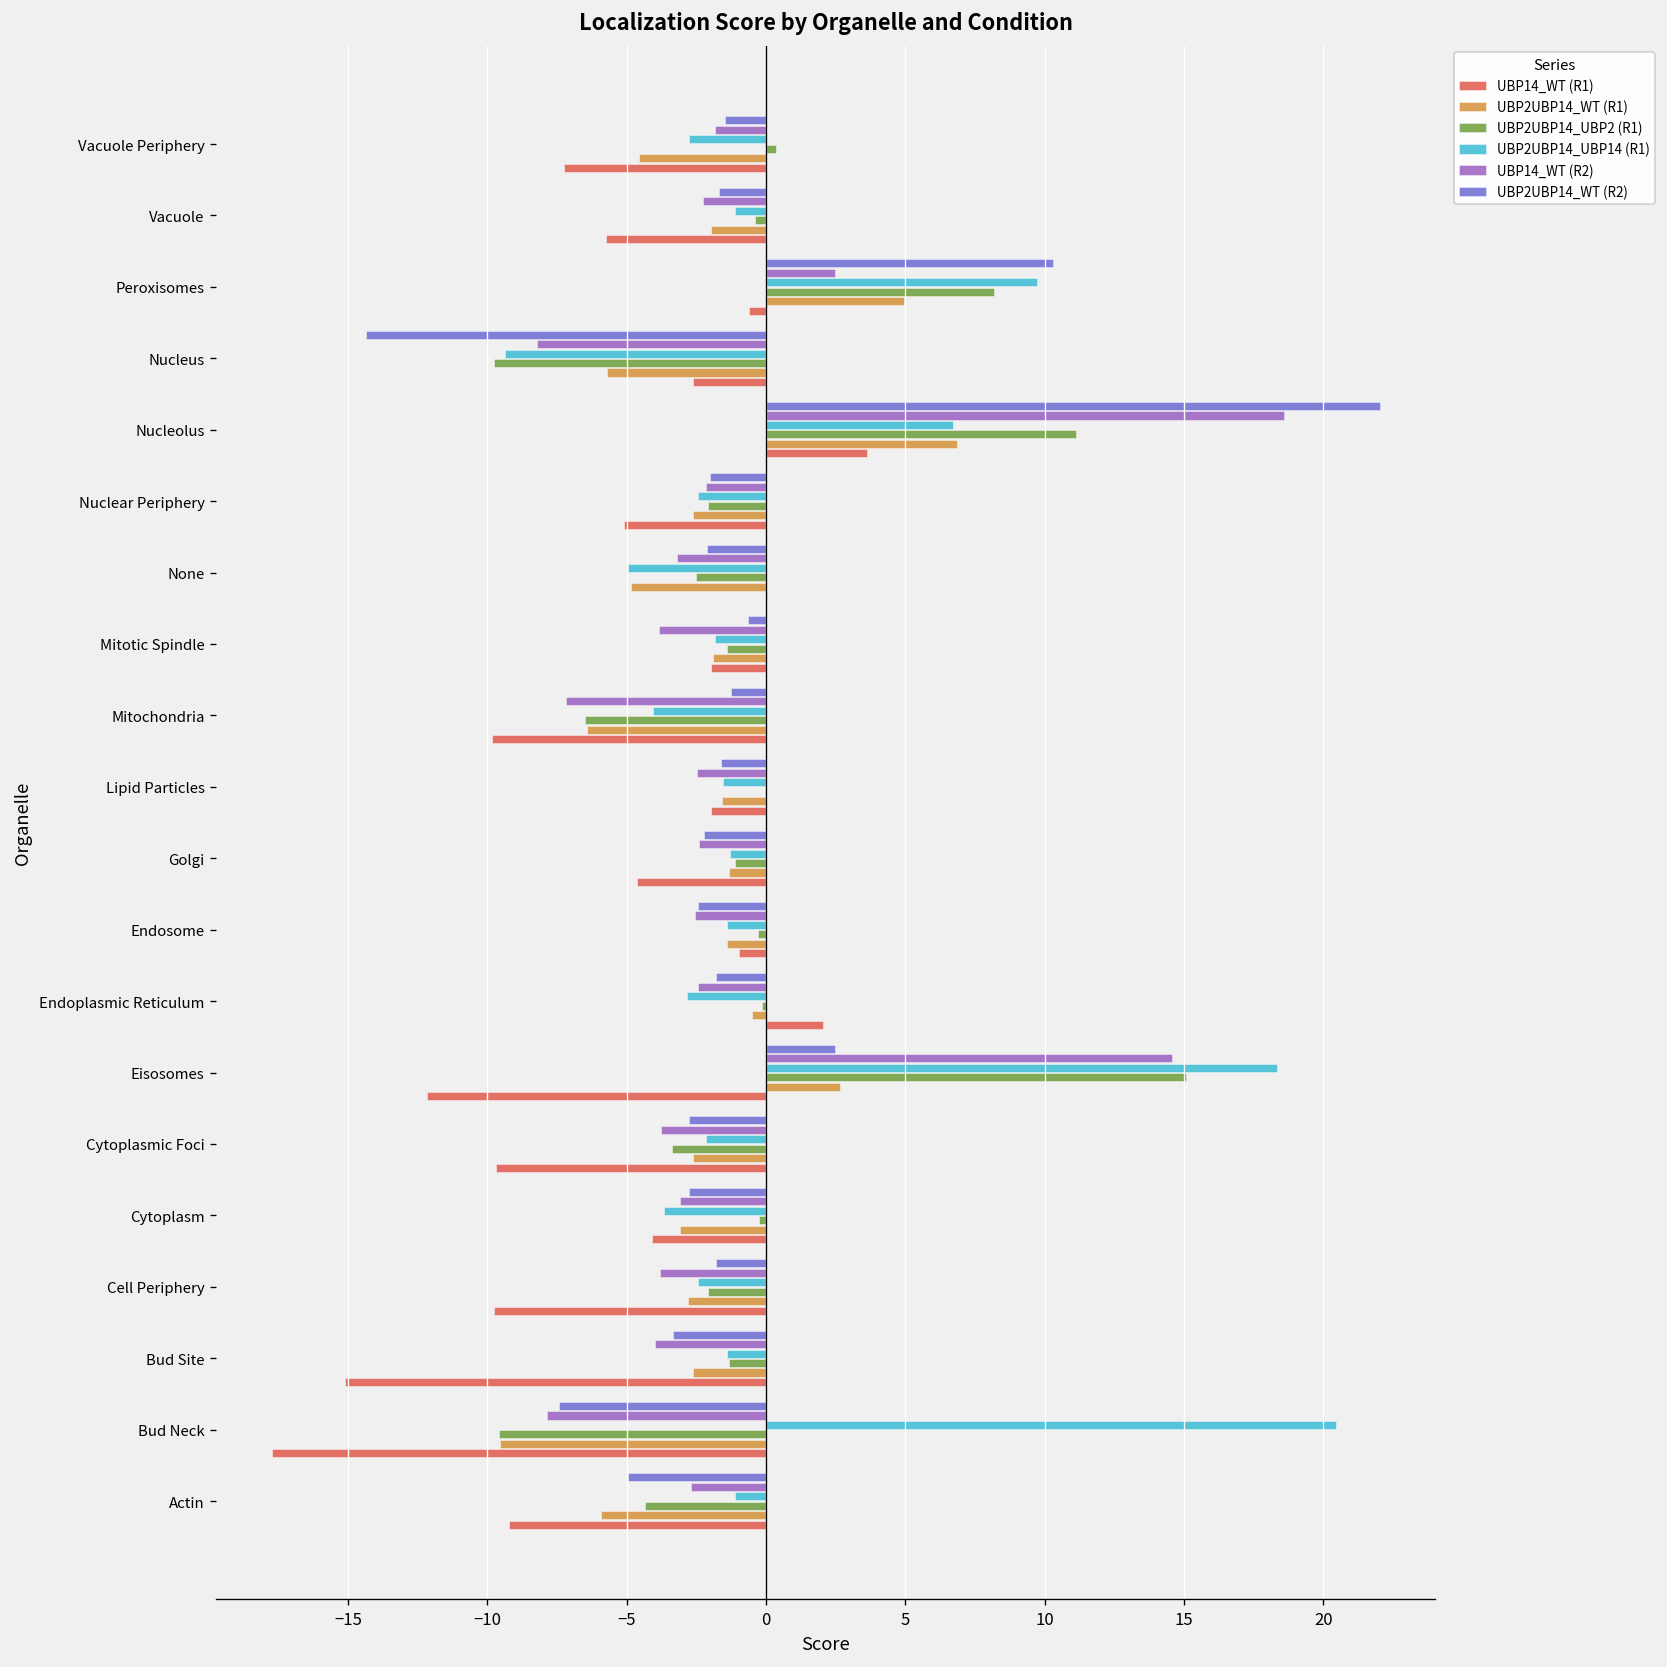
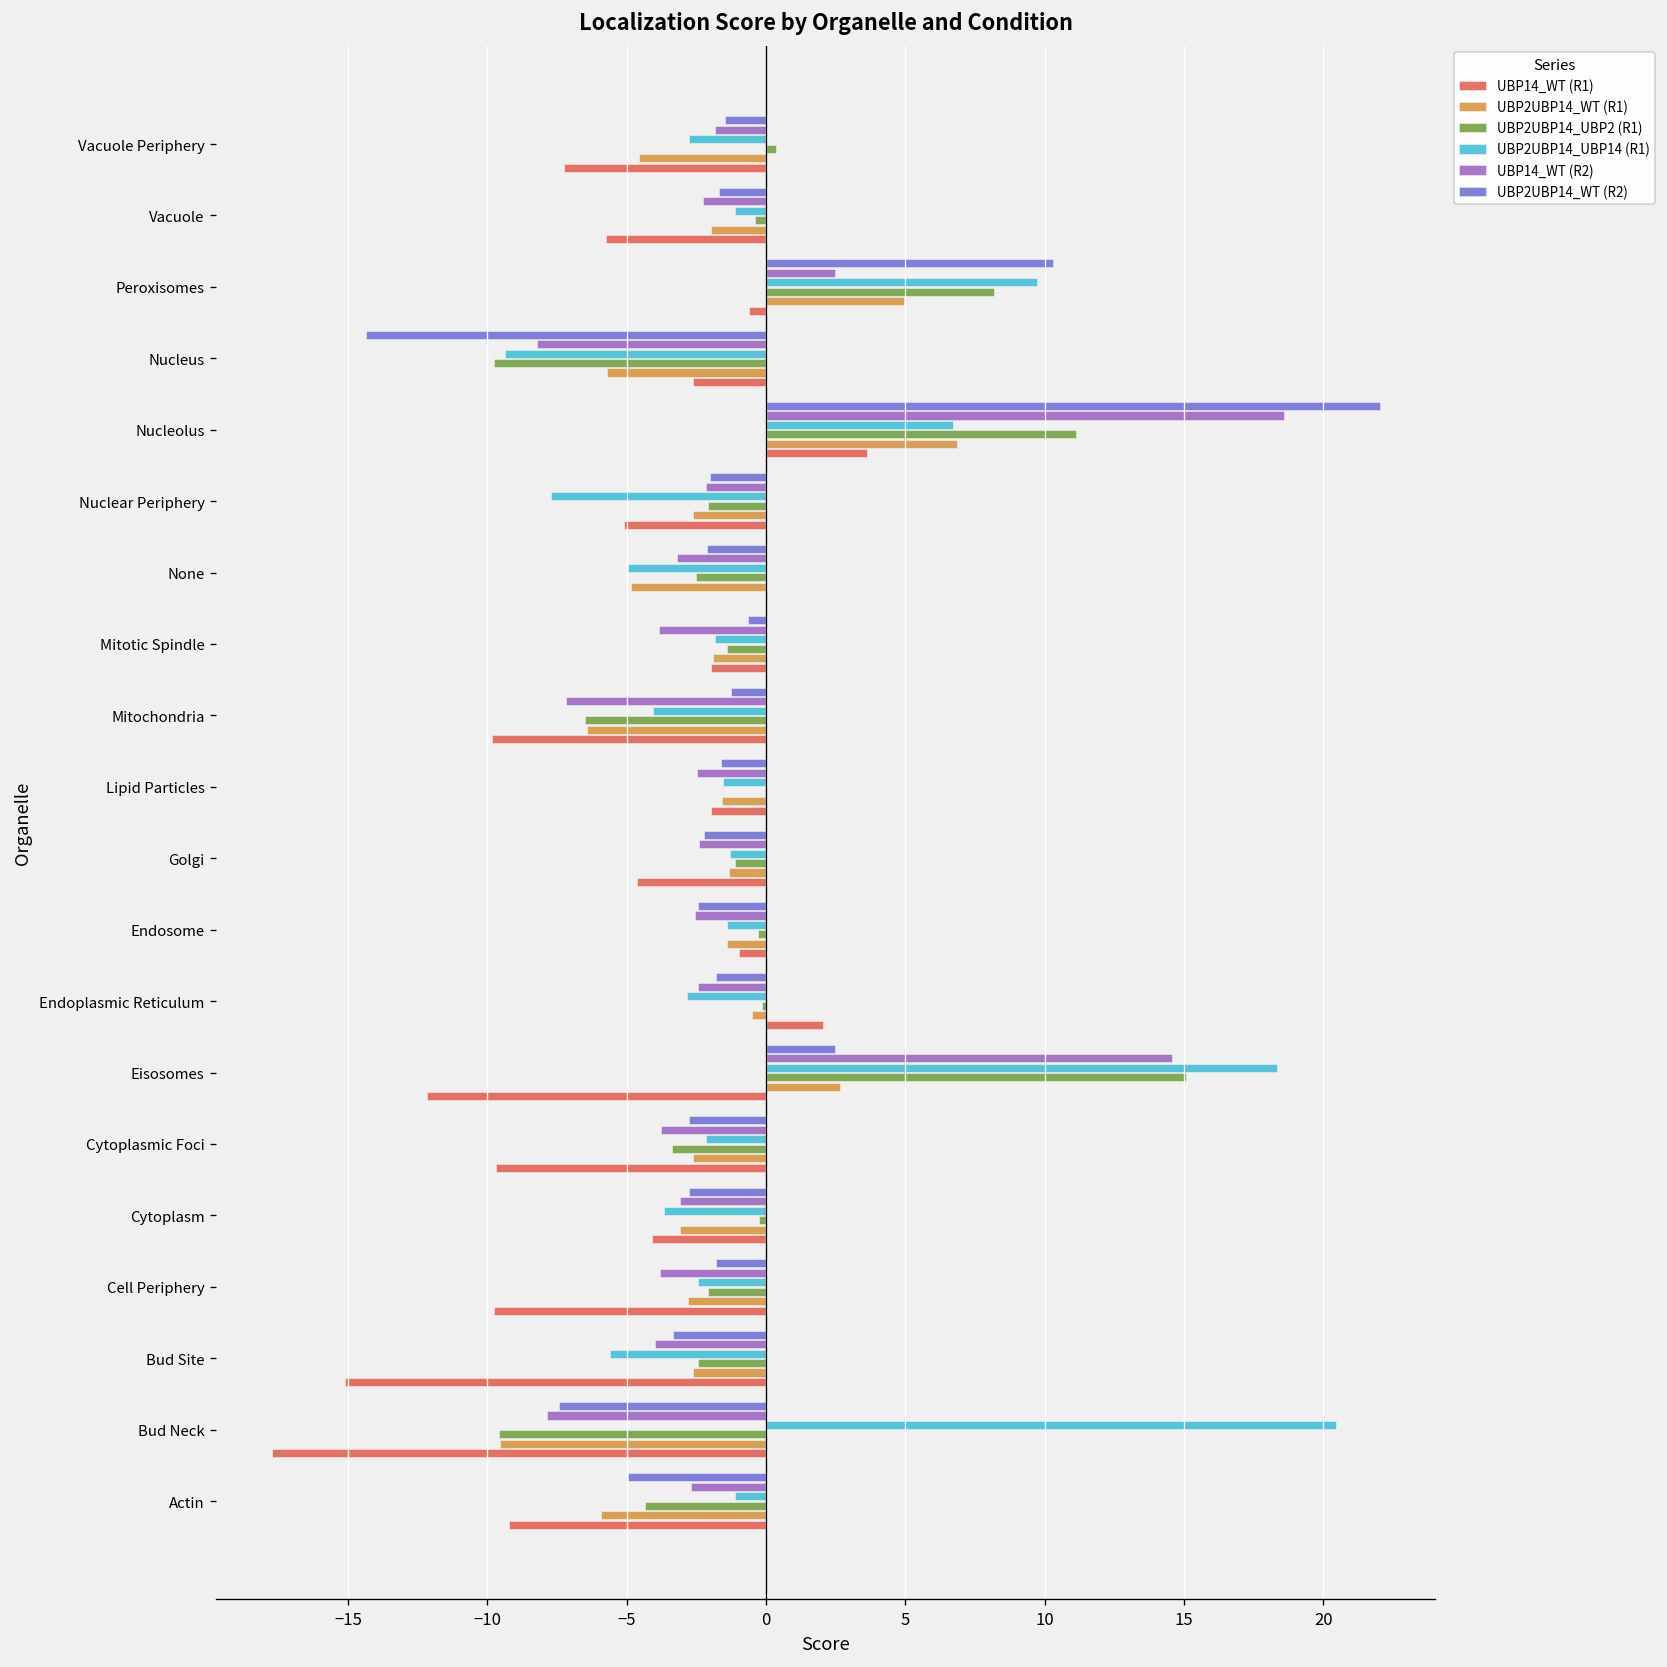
  {
    "UBP2UBP14_UBP2 (R1)": {
      "Vacuole Periphery": 0.4,
      "Vacuole": -0.4,
      "Peroxisomes": 8.2,
      "Nucleus": -9.8,
      "Nucleolus": 11.1,
      "Nuclear Periphery": -2.1,
      "None": -2.5,
      "Mitotic Spindle": -1.4,
      "Mitochondria": -6.5,
      "Golgi": -1.1,
      "Endosome": -0.3,
      "Endoplasmic Reticulum": -0.2,
      "Eisosomes": 15.1,
      "Cytoplasmic Foci": -3.4,
      "Cytoplasm": -0.3,
      "Cell Periphery": -2.1,
-     "Bud Site": -1.3,
+     "Bud Site": -2.4,
      "Bud Neck": -9.6,
      "Actin": -4.4
    },
    "UBP2UBP14_UBP14 (R1)": {
      "Vacuole Periphery": -2.8,
      "Vacuole": -1.1,
      "Peroxisomes": 9.7,
      "Nucleus": -9.4,
      "Nucleolus": 6.7,
-     "Nuclear Periphery": -2.5,
+     "Nuclear Periphery": -7.7,
      "None": -5.0,
      "Mitotic Spindle": -1.8,
      "Mitochondria": -4.1,
      "Lipid Particles": -1.6,
      "Golgi": -1.3,
      "Endosome": -1.4,
      "Endoplasmic Reticulum": -2.8,
      "Eisosomes": 18.3,
      "Cytoplasmic Foci": -2.2,
      "Cytoplasm": -3.7,
      "Cell Periphery": -2.5,
-     "Bud Site": -1.4,
+     "Bud Site": -5.6,
      "Bud Neck": 20.5,
      "Actin": -1.1
    }
  }
